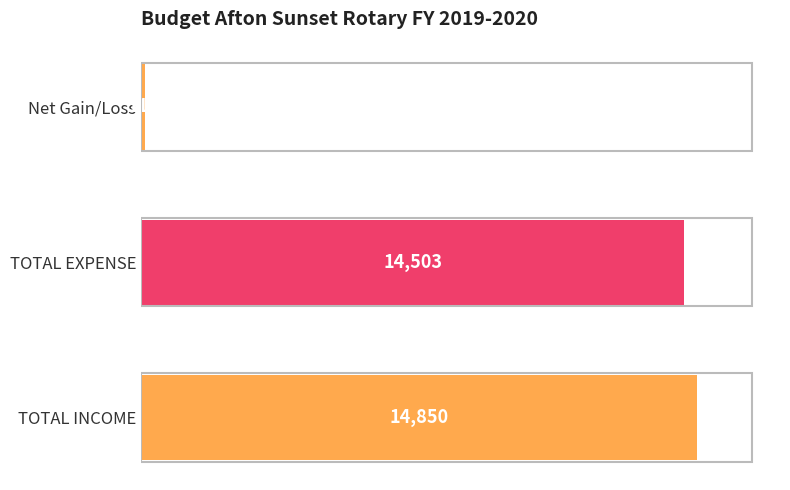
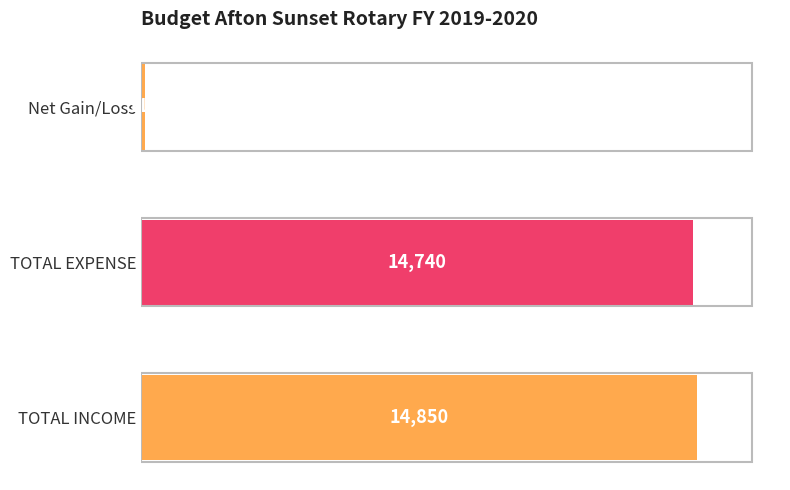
  {
-   "TOTAL EXPENSE": "14,503",
+   "TOTAL EXPENSE": "14,740",
    "TOTAL INCOME": "14,850"
  }
